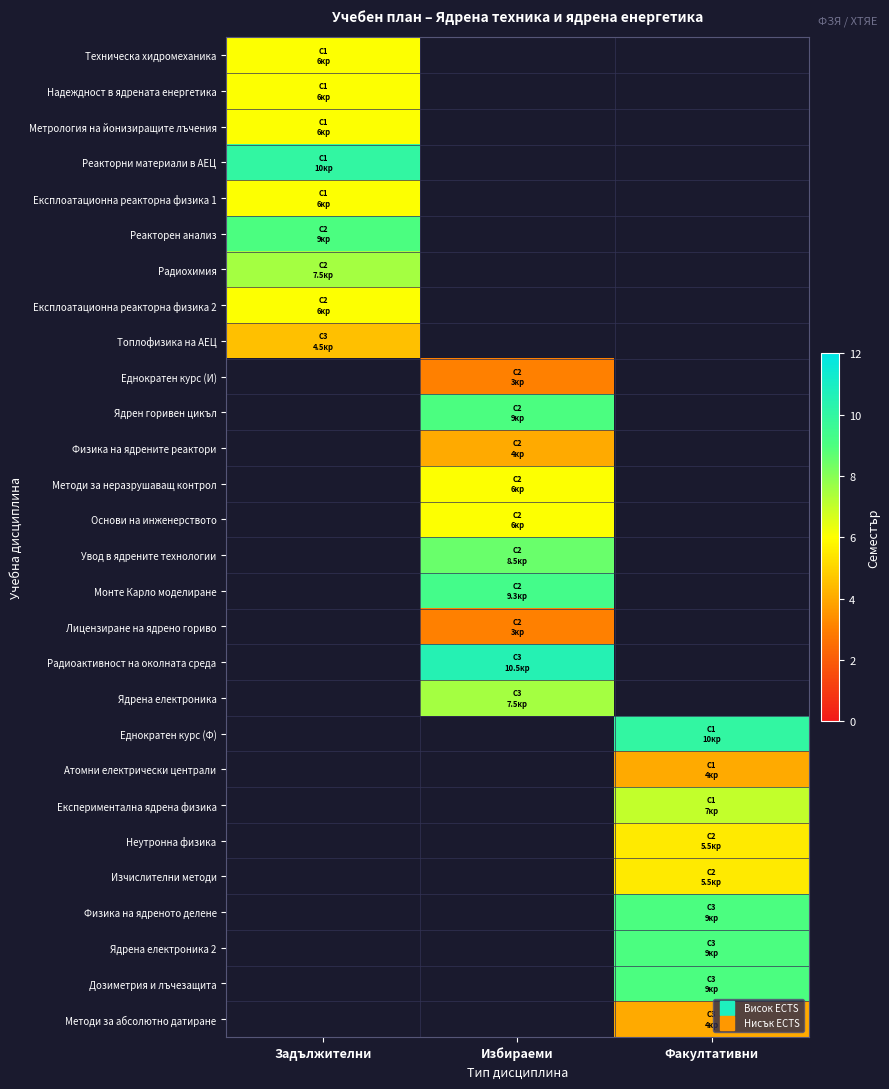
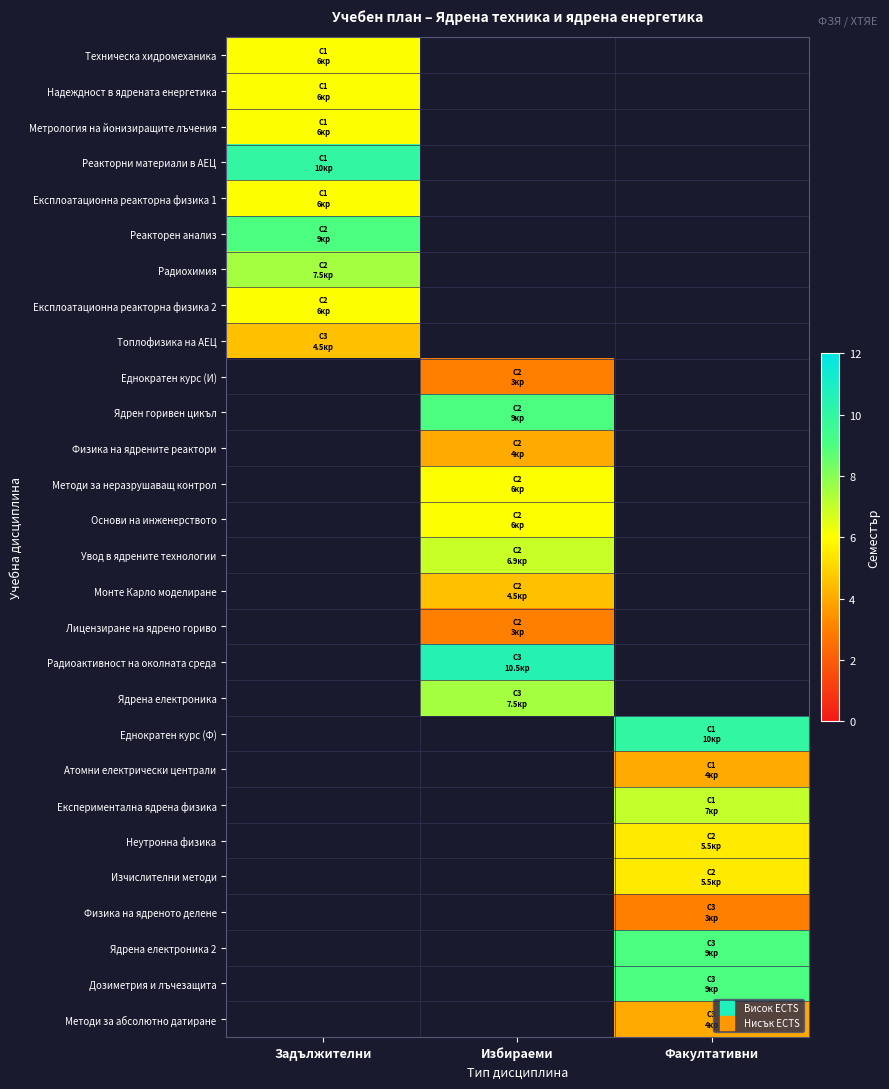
  {
    "Техническа хидромеханика": {
      "Задължителни": 6
    },
    "Надеждност в ядрената енергетика": {
      "Задължителни": 6
    },
    "Метрология на йонизиращите лъчения": {
      "Задължителни": 6
    },
    "Реакторни материали в АЕЦ": {
      "Задължителни": 10
    },
    "Експлоатационна реакторна физика 1": {
      "Задължителни": 6
    },
    "Реакторен анализ": {
      "Задължителни": 9
    },
    "Радиохимия": {
      "Задължителни": 7.5
    },
    "Експлоатационна реакторна физика 2": {
      "Задължителни": 6
    },
    "Топлофизика на АЕЦ": {
      "Задължителни": 4.5
    },
    "Еднократен курс (И)": {
      "Избираеми": 3
    },
    "Ядрен горивен цикъл": {
      "Избираеми": 9
    },
    "Физика на ядрените реактори": {
      "Избираеми": 4
    },
    "Методи за неразрушаващ контрол": {
      "Избираеми": 6
    },
    "Основи на инженерството": {
      "Избираеми": 6
    },
    "Увод в ядрените технологии": {
-     "Избираеми": 8.5
+     "Избираеми": 6.9
    },
    "Монте Карло моделиране": {
-     "Избираеми": 9.3
+     "Избираеми": 4.5
    },
    "Лицензиране на ядрено гориво": {
      "Избираеми": 3
    },
    "Радиоактивност на околната среда": {
      "Избираеми": 10.5
    },
    "Ядрена електроника": {
      "Избираеми": 7.5
    },
    "Еднократен курс (Ф)": {
      "Факултативни": 10
    },
    "Атомни електрически централи": {
      "Факултативни": 4
    },
    "Експериментална ядрена физика": {
      "Факултативни": 7
    },
    "Неутронна физика": {
      "Факултативни": 5.5
    },
    "Изчислителни методи": {
      "Факултативни": 5.5
    },
    "Физика на ядреното делене": {
-     "Факултативни": 9
+     "Факултативни": 3
    },
    "Ядрена електроника 2": {
      "Факултативни": 9
    },
    "Дозиметрия и лъчезащита": {
      "Факултативни": 9
    }
  }
